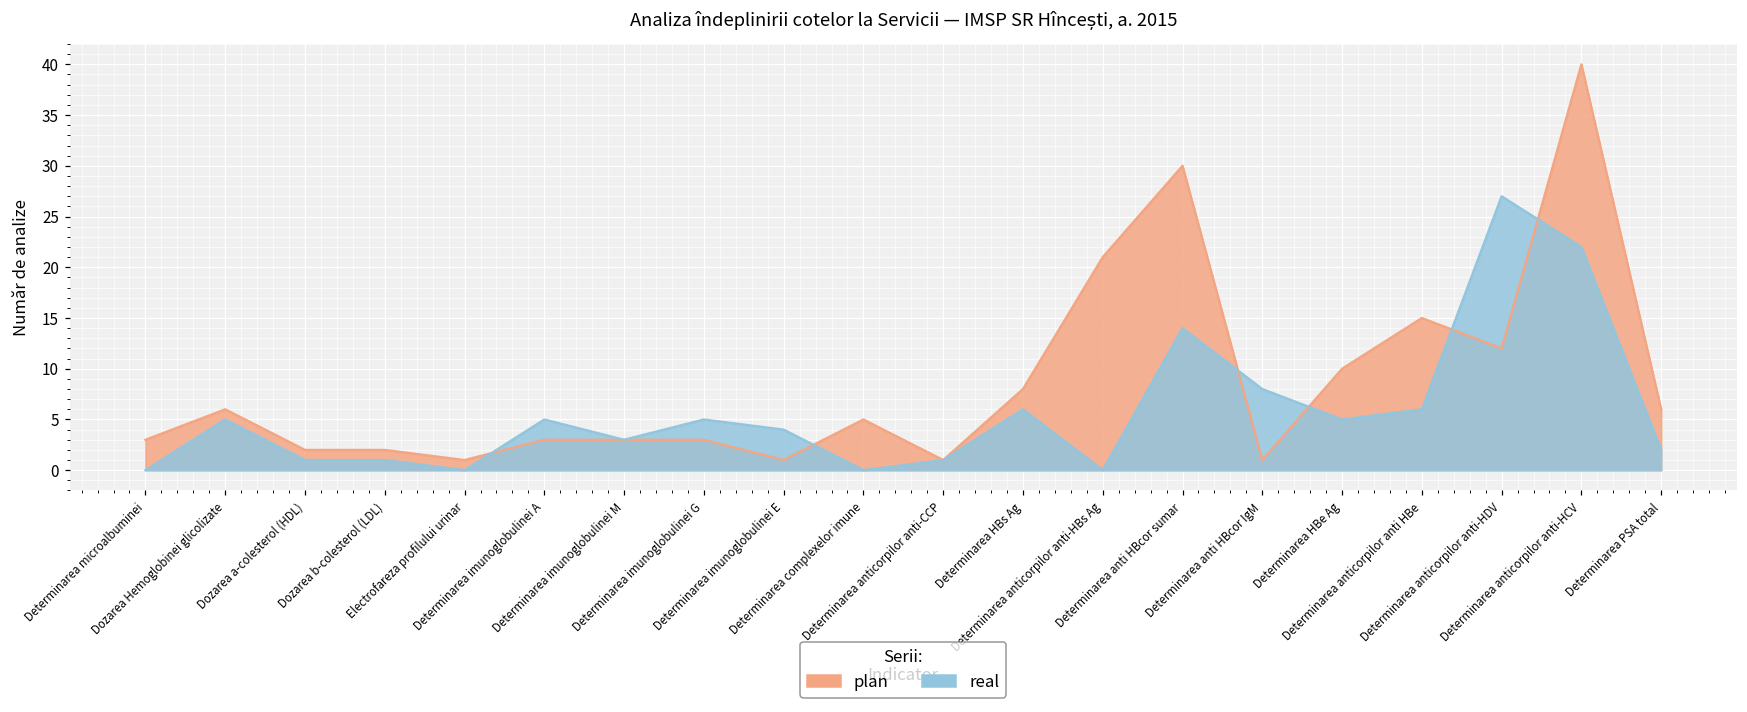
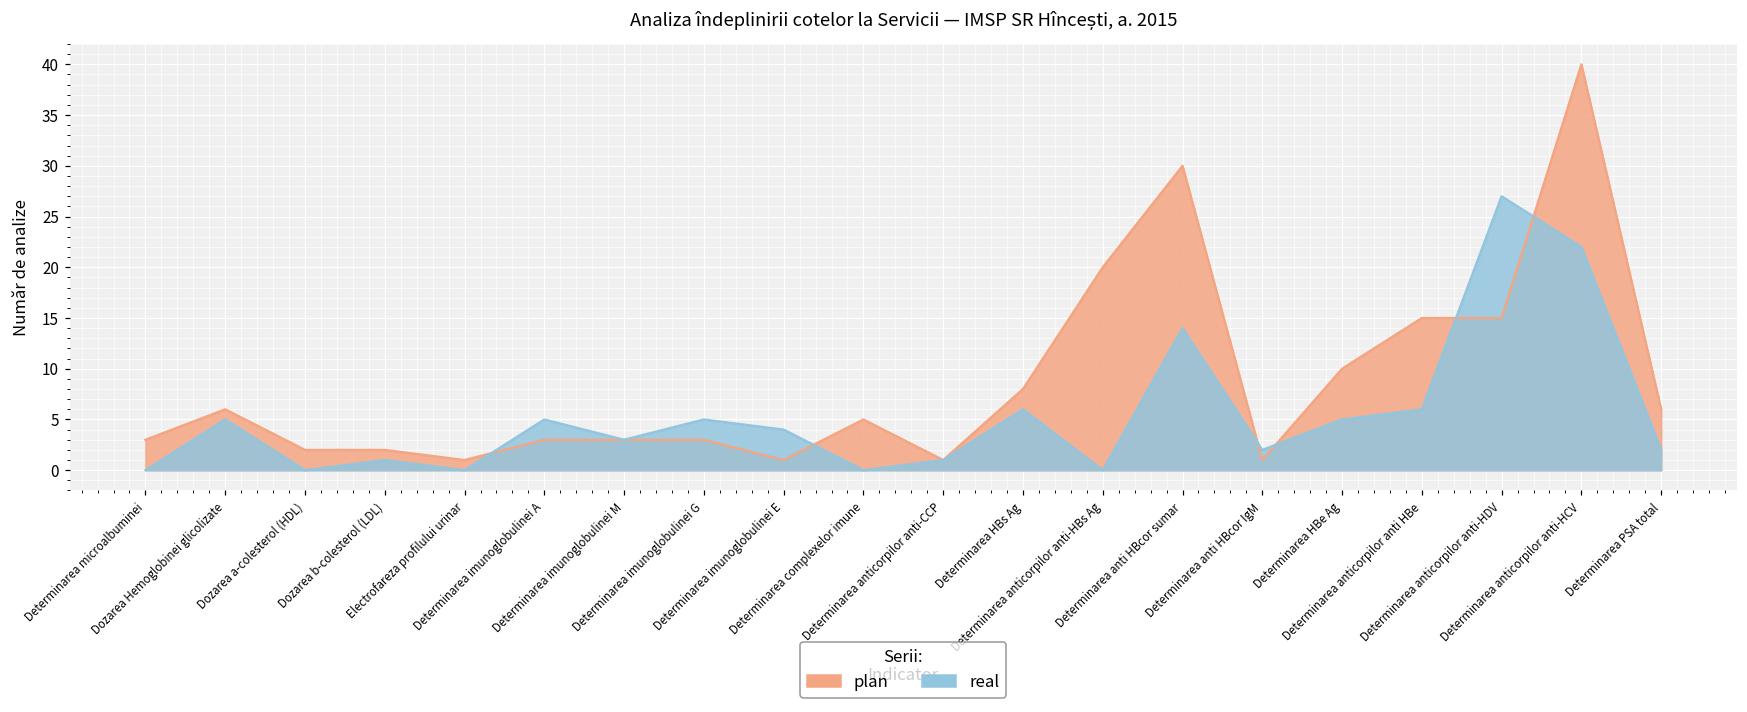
  {
    "plan": {
      "Determinarea microalbuminei": 3,
      "Dozarea Hemoglobinei glicolizate": 6,
      "Dozarea a-colesterol (HDL)": 2,
      "Dozarea b-colesterol (LDL)": 2,
      "Electrofareza profilului urinar": 1,
      "Determinarea imunoglobulinei A": 3,
      "Determinarea imunoglobulinei G": 3,
      "Determinarea imunoglobulinei E": 1,
      "Determinarea complexelor imune": 5,
      "Determinarea HBs Ag": 8,
-     "Determinarea anticorpilor anti-HBs Ag": 21,
+     "Determinarea anticorpilor anti-HBs Ag": 20,
      "Determinarea anti HBcor sumar": 30,
      "Determinarea anti HBcor IgM": 1,
      "Determinarea HBe Ag": 10,
      "Determinarea anticorpilor anti HBe": 15,
-     "Determinarea anticorpilor anti-HDV": 12,
+     "Determinarea anticorpilor anti-HDV": 15,
      "Determinarea anticorpilor anti-HCV": 40,
      "Determinarea PSA total": 6
    },
    "real": {
      "Determinarea microalbuminei": 0,
      "Dozarea Hemoglobinei glicolizate": 5,
-     "Dozarea a-colesterol (HDL)": 1,
+     "Dozarea a-colesterol (HDL)": 0,
      "Dozarea b-colesterol (LDL)": 1,
      "Electrofareza profilului urinar": 0,
      "Determinarea imunoglobulinei A": 5,
      "Determinarea imunoglobulinei G": 5,
      "Determinarea imunoglobulinei E": 4,
      "Determinarea complexelor imune": 0,
      "Determinarea HBs Ag": 6,
      "Determinarea anticorpilor anti-HBs Ag": 0,
      "Determinarea anti HBcor sumar": 14,
-     "Determinarea anti HBcor IgM": 8,
+     "Determinarea anti HBcor IgM": 2,
      "Determinarea HBe Ag": 5,
      "Determinarea anticorpilor anti HBe": 6,
      "Determinarea anticorpilor anti-HDV": 27,
      "Determinarea anticorpilor anti-HCV": 22,
      "Determinarea PSA total": 2
    }
  }
